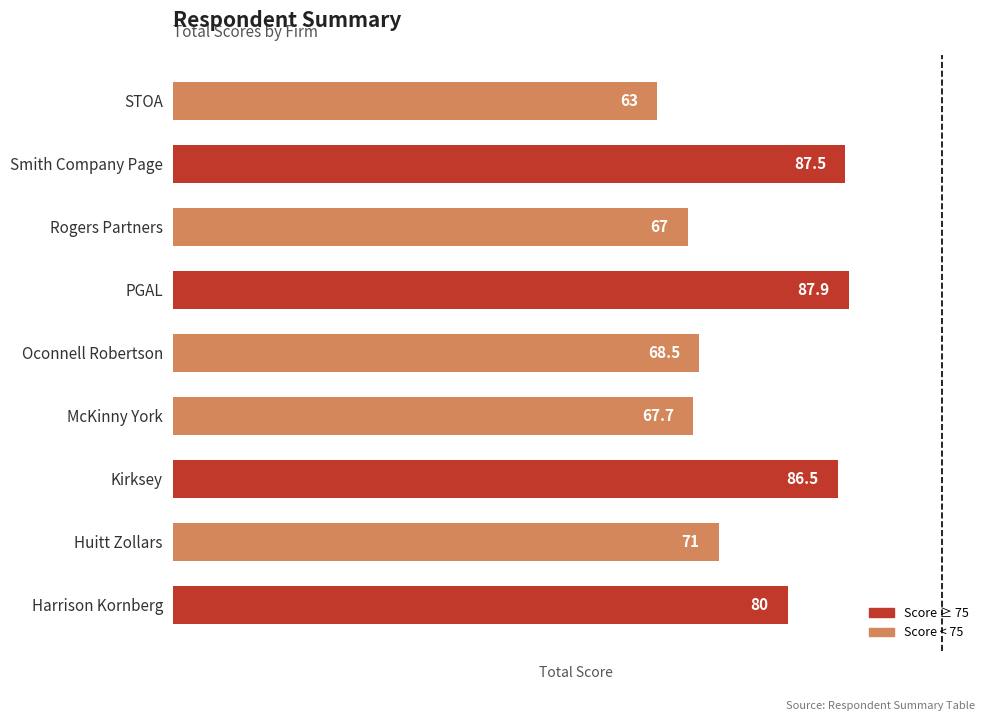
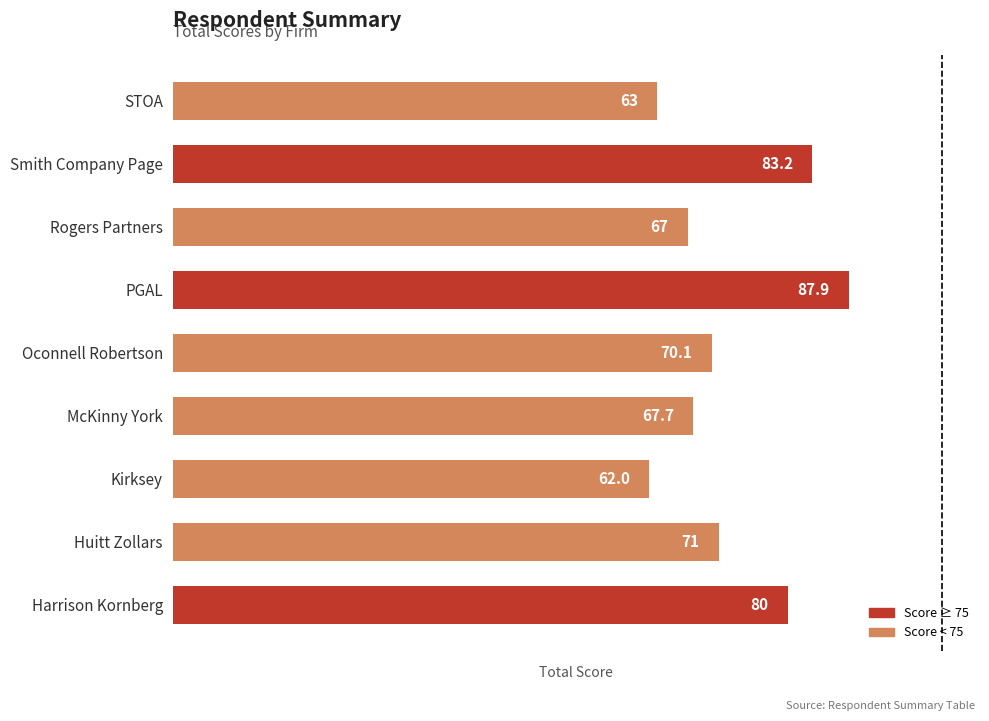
  {
    "STOA": 63,
-   "Smith Company Page": 87.5,
+   "Smith Company Page": 83.2,
    "Rogers Partners": 67,
    "PGAL": 87.9,
-   "Oconnell Robertson": 68.5,
+   "Oconnell Robertson": 70.1,
    "McKinny York": 67.7,
-   "Kirksey": 86.5,
+   "Kirksey": 62.0,
    "Huitt Zollars": 71,
    "Harrison Kornberg": 80
  }
